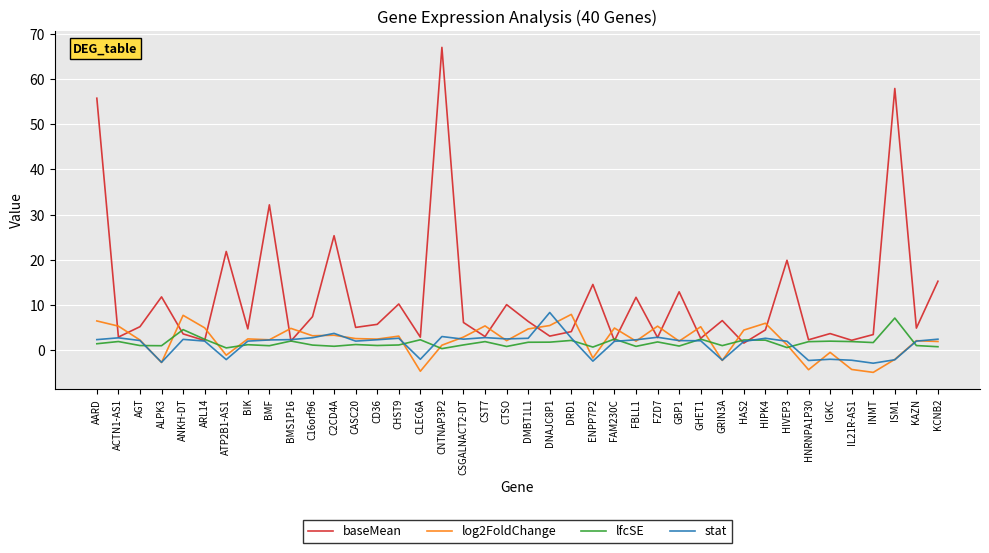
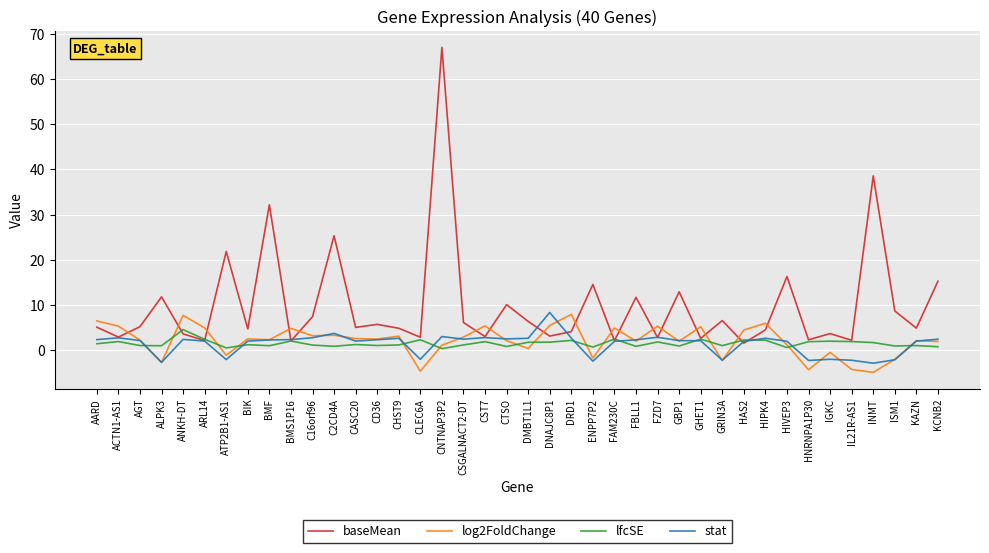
  {
    "baseMean": {
-     "AARD": 56,
+     "AARD": 5,
      "AGT": 5,
      "ALPK3": 12,
      "ANKH-DT": 4,
      "ATP2B1-AS1": 22,
      "BIK": 5,
      "BMF": 32,
      "C16orf96": 7,
      "C2CD4A": 25,
      "CASC20": 5,
      "CD36": 6,
-     "CHST9": 10,
+     "CHST9": 5,
      "CLEC6A": 3,
      "CNTNAP3P2": 67,
      "CSGALNACT2-DT": 6,
      "CTSO": 10,
      "DMBT1L1": 6,
      "DNAJC8P1": 3,
      "DRD1": 4,
      "ENPP7P2": 15,
      "FBLL1": 12,
      "GBP1": 13,
      "GRIN3A": 7,
      "HIPK4": 5,
-     "HIVEP3": 20,
+     "HIVEP3": 16,
      "IGKC": 4,
-     "INMT": 3,
-     "ISM1": 58,
+     "INMT": 39,
+     "ISM1": 9,
      "KAZN": 5,
      "KCNB2": 15
    },
    "log2FoldChange": {
      "AARD": 6,
      "ACTN1-AS1": 5,
      "ANKH-DT": 8,
      "ARL14": 5,
      "ATP2B1-AS1": -1,
      "BMS1P16": 5,
      "CLEC6A": -5,
      "CNTNAP3P2": 1,
      "CST7": 5,
-     "DMBT1L1": 5,
+     "DMBT1L1": 0,
      "DNAJC8P1": 5,
      "DRD1": 8,
      "ENPP7P2": -2,
      "FAM230C": 5,
      "FZD7": 5,
      "GHET1": 5,
      "HAS2": 4,
      "HIPK4": 6,
      "HIVEP3": 1,
      "HNRNPA1P30": -4,
      "IGKC": 0,
      "IL21R-AS1": -4,
      "INMT": -5
    },
    "lfcSE": {
      "AARD": 1,
      "ACTN1-AS1": 2,
      "AGT": 1,
      "ALPK3": 1,
      "ANKH-DT": 5,
      "ATP2B1-AS1": 1,
      "BIK": 1,
      "BMF": 1,
      "C16orf96": 1,
      "C2CD4A": 1,
      "CASC20": 1,
      "CD36": 1,
      "CHST9": 1,
      "CLEC6A": 2,
      "CNTNAP3P2": 0,
      "CSGALNACT2-DT": 1,
      "CST7": 2,
      "CTSO": 1,
      "DMBT1L1": 2,
      "DNAJC8P1": 2,
      "ENPP7P2": 1,
      "FBLL1": 1,
      "FZD7": 2,
      "GBP1": 1,
      "GRIN3A": 1,
      "HIVEP3": 1,
      "IGKC": 2,
      "INMT": 2,
-     "ISM1": 7,
+     "ISM1": 1,
      "KAZN": 1,
      "KCNB2": 1
    },
    "stat": {
      "AARD": 2,
      "ANKH-DT": 2,
      "ATP2B1-AS1": -2,
      "CLEC6A": -2,
      "CNTNAP3P2": 3,
      "DMBT1L1": 3,
      "DNAJC8P1": 8,
      "ENPP7P2": -2,
      "HIVEP3": 2,
      "HNRNPA1P30": -2,
      "IGKC": -2,
      "IL21R-AS1": -2,
      "INMT": -3
    }
  }
